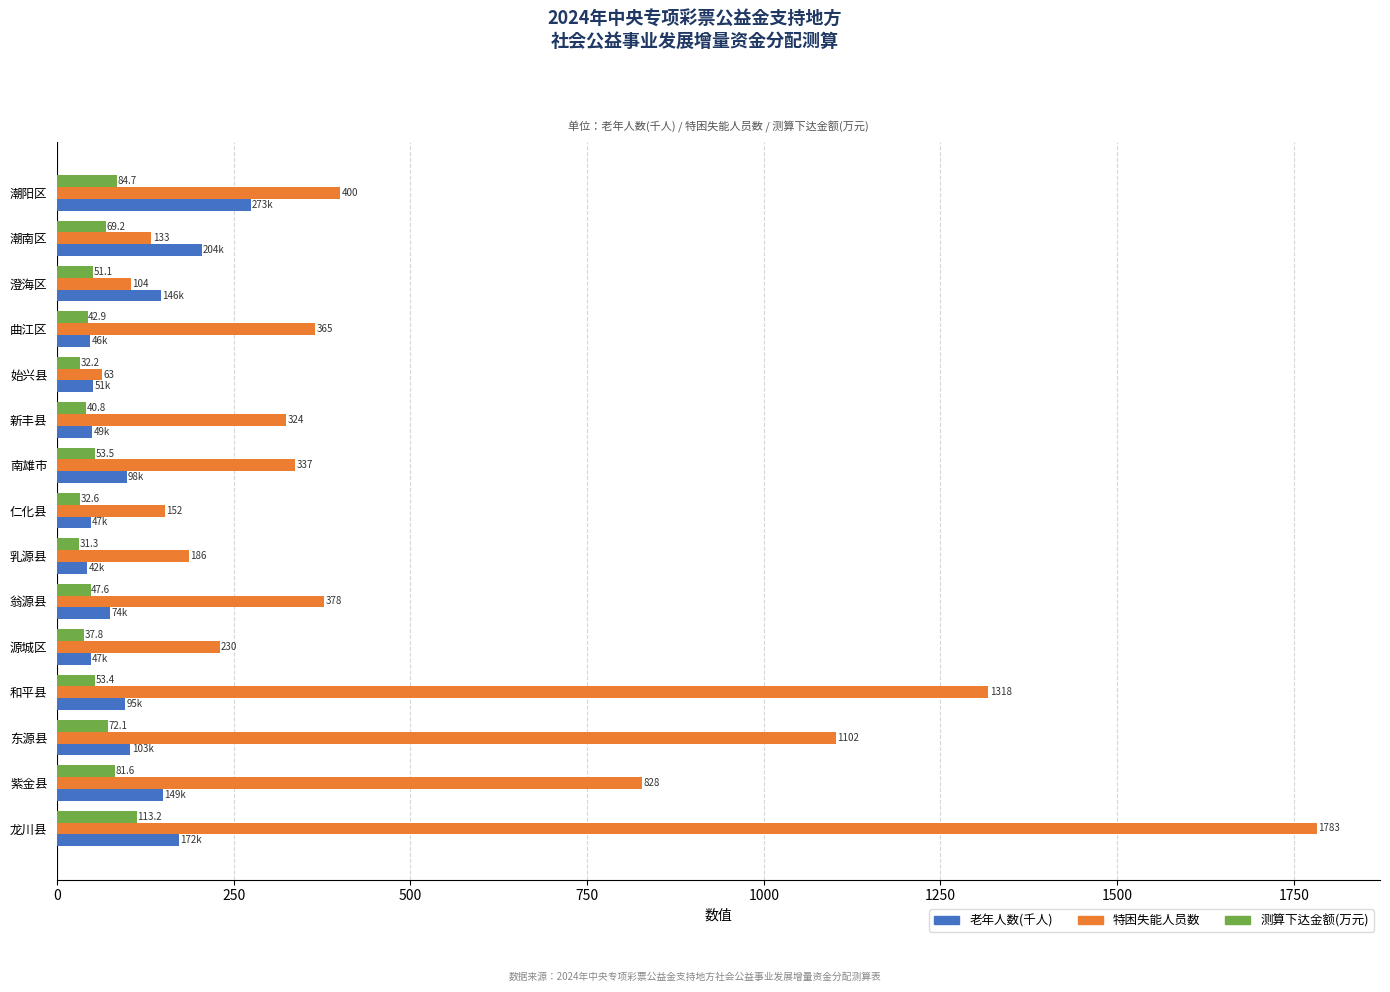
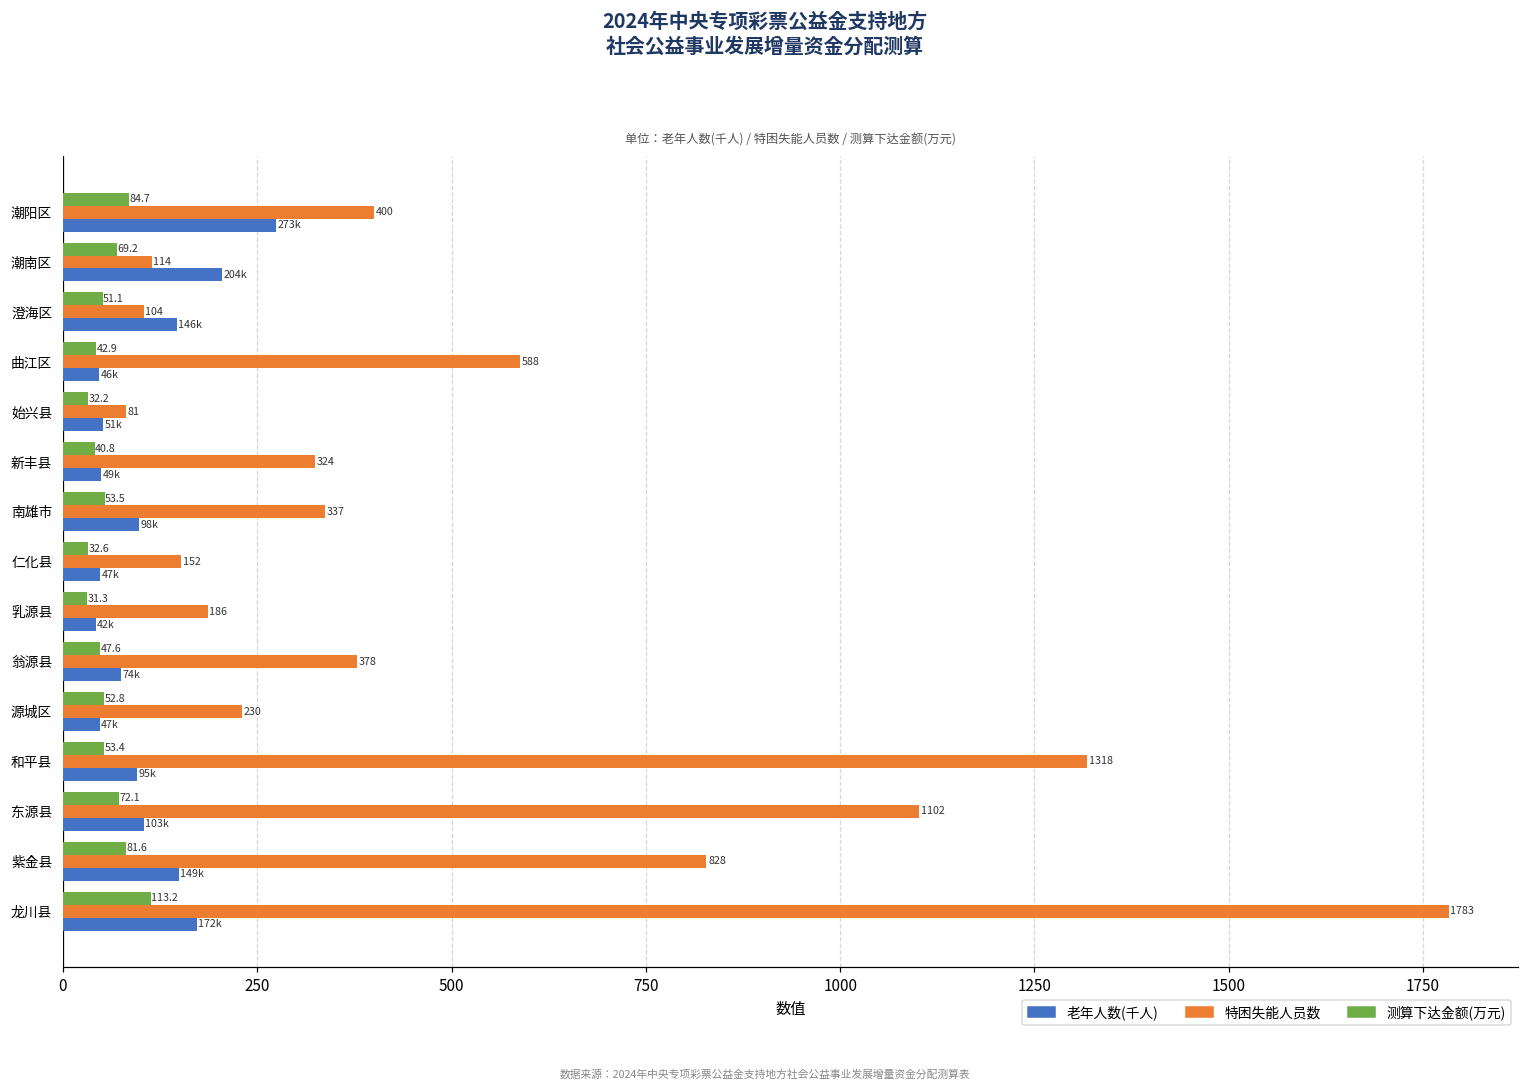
  {
    "老年人数(千人)": {
      "潮南区": "204k",
      "澄海区": "146k",
      "始兴县": "51k",
      "新丰县": "49k",
      "南雄市": "98k",
      "乳源县": "42k",
      "翁源县": "74k",
      "源城区": "47k",
      "紫金县": "149k",
      "龙川县": "172k"
    },
    "特困失能人员数": {
      "潮阳区": "400",
-     "潮南区": "133",
+     "潮南区": "114",
      "澄海区": "104",
-     "曲江区": "365",
-     "始兴县": "63",
+     "曲江区": "588",
+     "始兴县": "81",
      "新丰县": "324",
      "南雄市": "337",
      "仁化县": "152",
      "乳源县": "186",
      "翁源县": "378",
      "源城区": "230",
      "和平县": "1318",
      "东源县": "1102",
      "紫金县": "828",
      "龙川县": "1783"
    },
    "测算下达金额(万元)": {
      "潮阳区": "84.7",
      "潮南区": "69.2",
      "澄海区": "51.1",
      "曲江区": "42.9",
      "始兴县": "32.2",
      "新丰县": "40.8",
      "南雄市": "53.5",
      "仁化县": "32.6",
      "乳源县": "31.3",
      "翁源县": "47.6",
-     "源城区": "37.8",
+     "源城区": "52.8",
      "和平县": "53.4",
      "东源县": "72.1",
      "紫金县": "81.6",
      "龙川县": "113.2"
    }
  }
